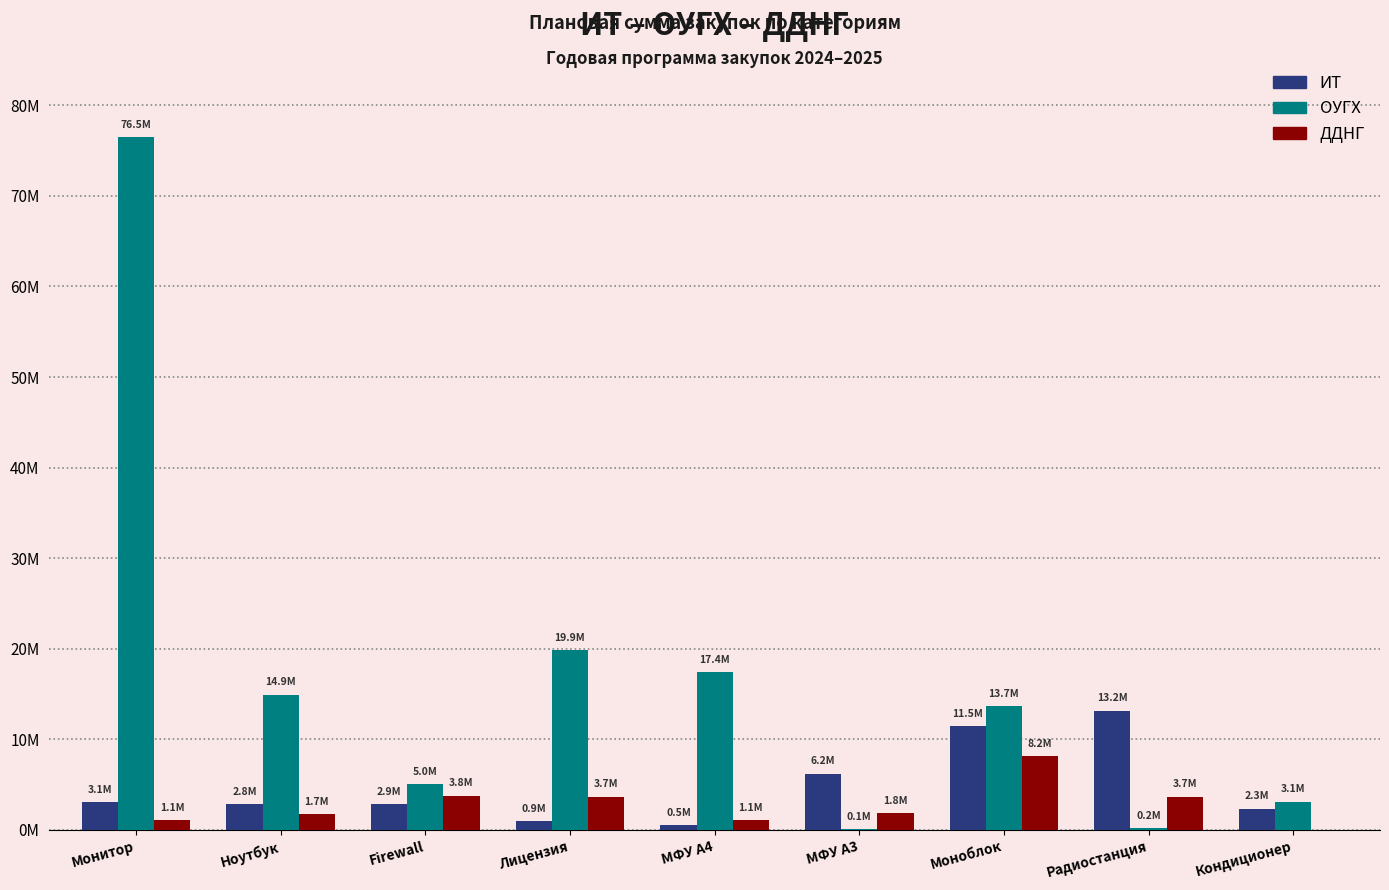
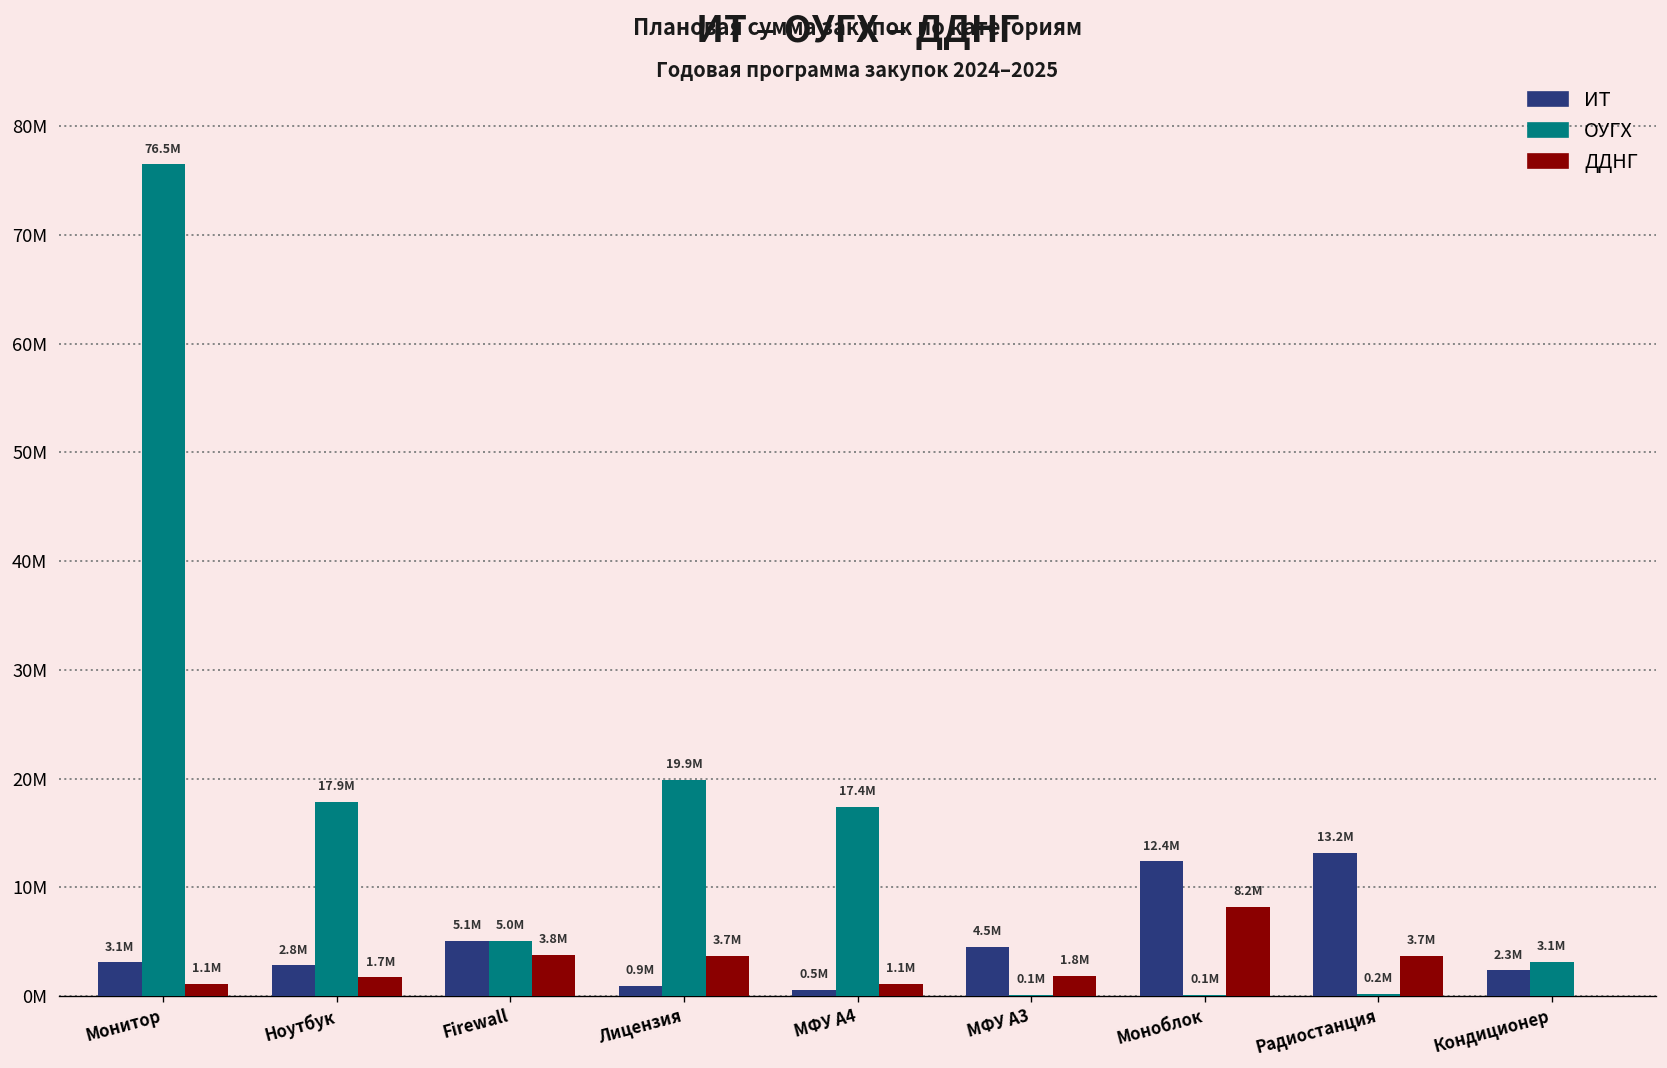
  {
    "ИТ": {
      "Монитор": "3.1M",
      "Ноутбук": "2.8M",
-     "Firewall": "2.9M",
+     "Firewall": "5.1M",
      "Лицензия": "0.9M",
      "МФУ A4": "0.5M",
-     "МФУ A3": "6.2M",
-     "Моноблок": "11.5M",
+     "МФУ A3": "4.5M",
+     "Моноблок": "12.4M",
      "Радиостанция": "13.2M",
      "Кондиционер": "2.3M"
    },
    "ОУГХ": {
      "Монитор": "76.5M",
-     "Ноутбук": "14.9M",
+     "Ноутбук": "17.9M",
      "Firewall": "5.0M",
      "Лицензия": "19.9M",
      "МФУ A4": "17.4M",
      "МФУ A3": "0.1M",
-     "Моноблок": "13.7M",
+     "Моноблок": "0.1M",
      "Радиостанция": "0.2M",
      "Кондиционер": "3.1M"
    },
    "ДДНГ": {
      "Монитор": "1.1M",
      "Ноутбук": "1.7M",
      "Firewall": "3.8M",
      "Лицензия": "3.7M",
      "МФУ A4": "1.1M",
      "МФУ A3": "1.8M",
      "Моноблок": "8.2M",
      "Радиостанция": "3.7M"
    }
  }
